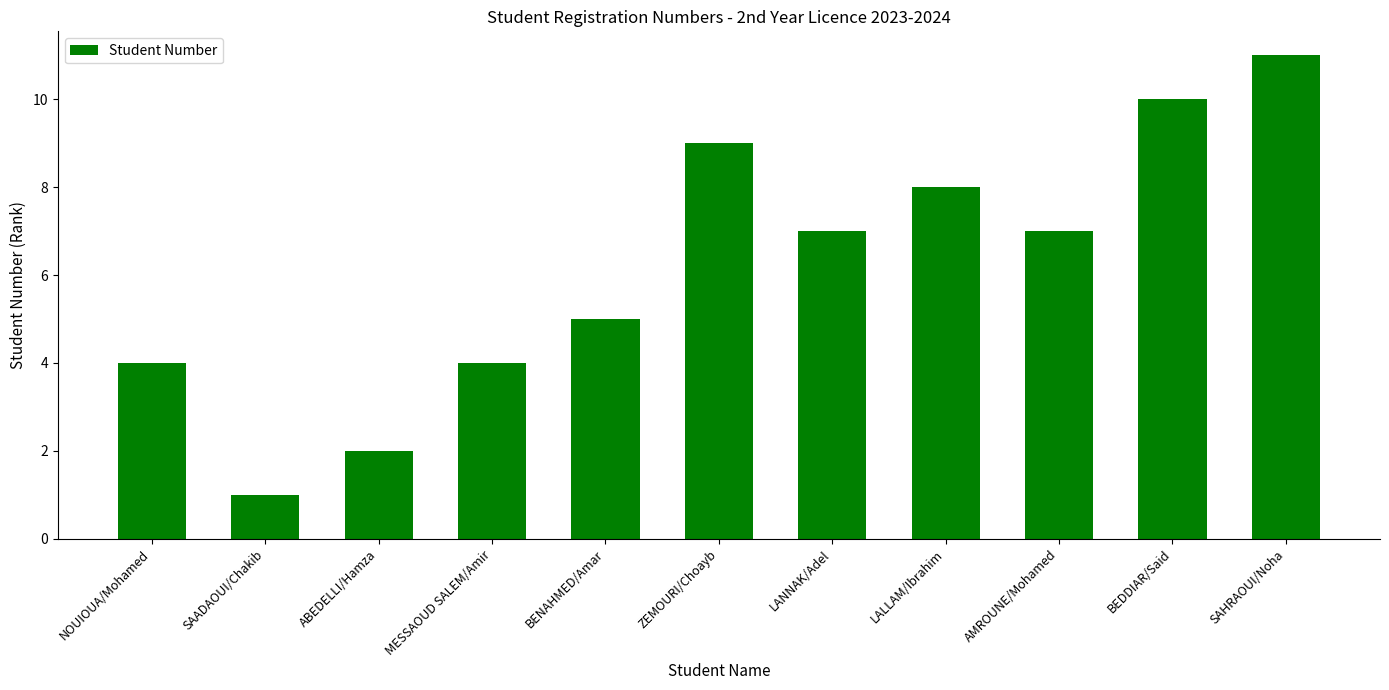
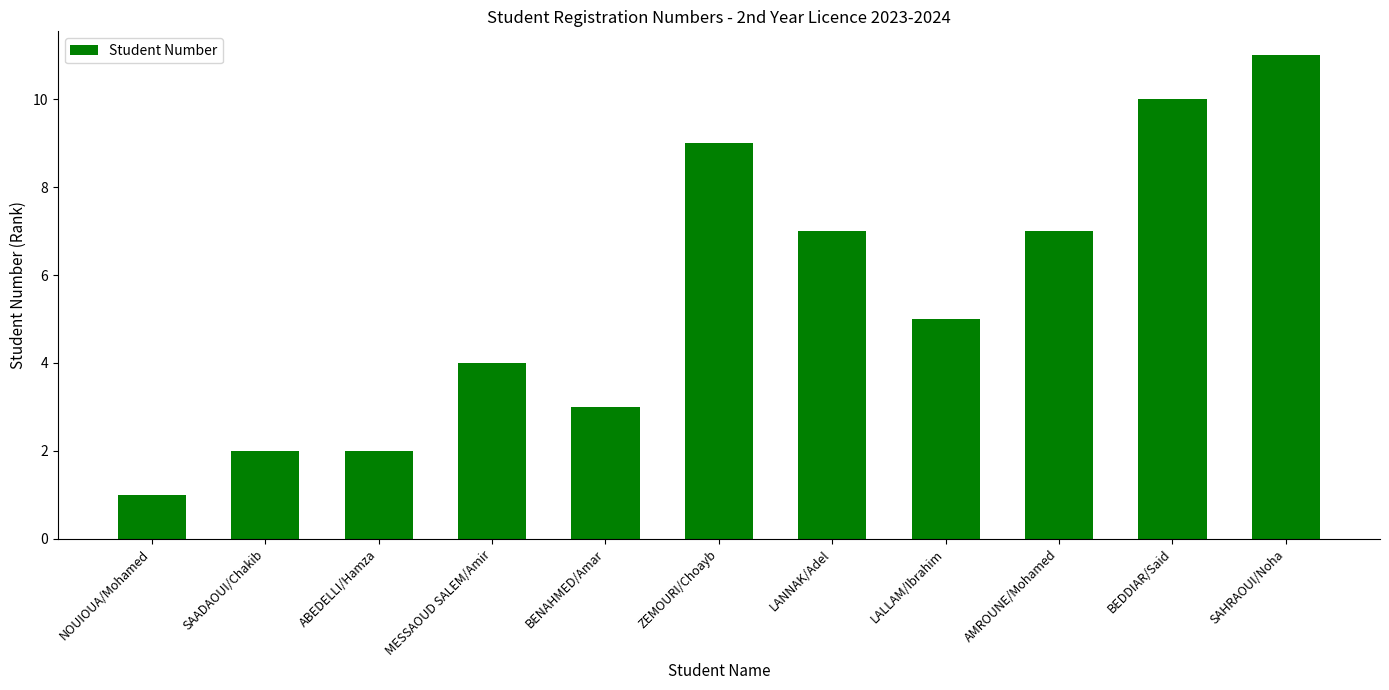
  {
-   "NOUIOUA/Mohamed": 4,
-   "SAADAOUI/Chakib": 1,
+   "NOUIOUA/Mohamed": 1,
+   "SAADAOUI/Chakib": 2,
    "ABEDELLI/Hamza": 2,
    "MESSAOUD SALEM/Amir": 4,
-   "BENAHMED/Amar": 5,
+   "BENAHMED/Amar": 3,
    "ZEMOURI/Choayb": 9,
    "LANNAK/Adel": 7,
-   "LALLAM/Ibrahim": 8,
+   "LALLAM/Ibrahim": 5,
    "AMROUNE/Mohamed": 7,
    "BEDDIAR/Said": 10,
    "SAHRAOUI/Noha": 11
  }
